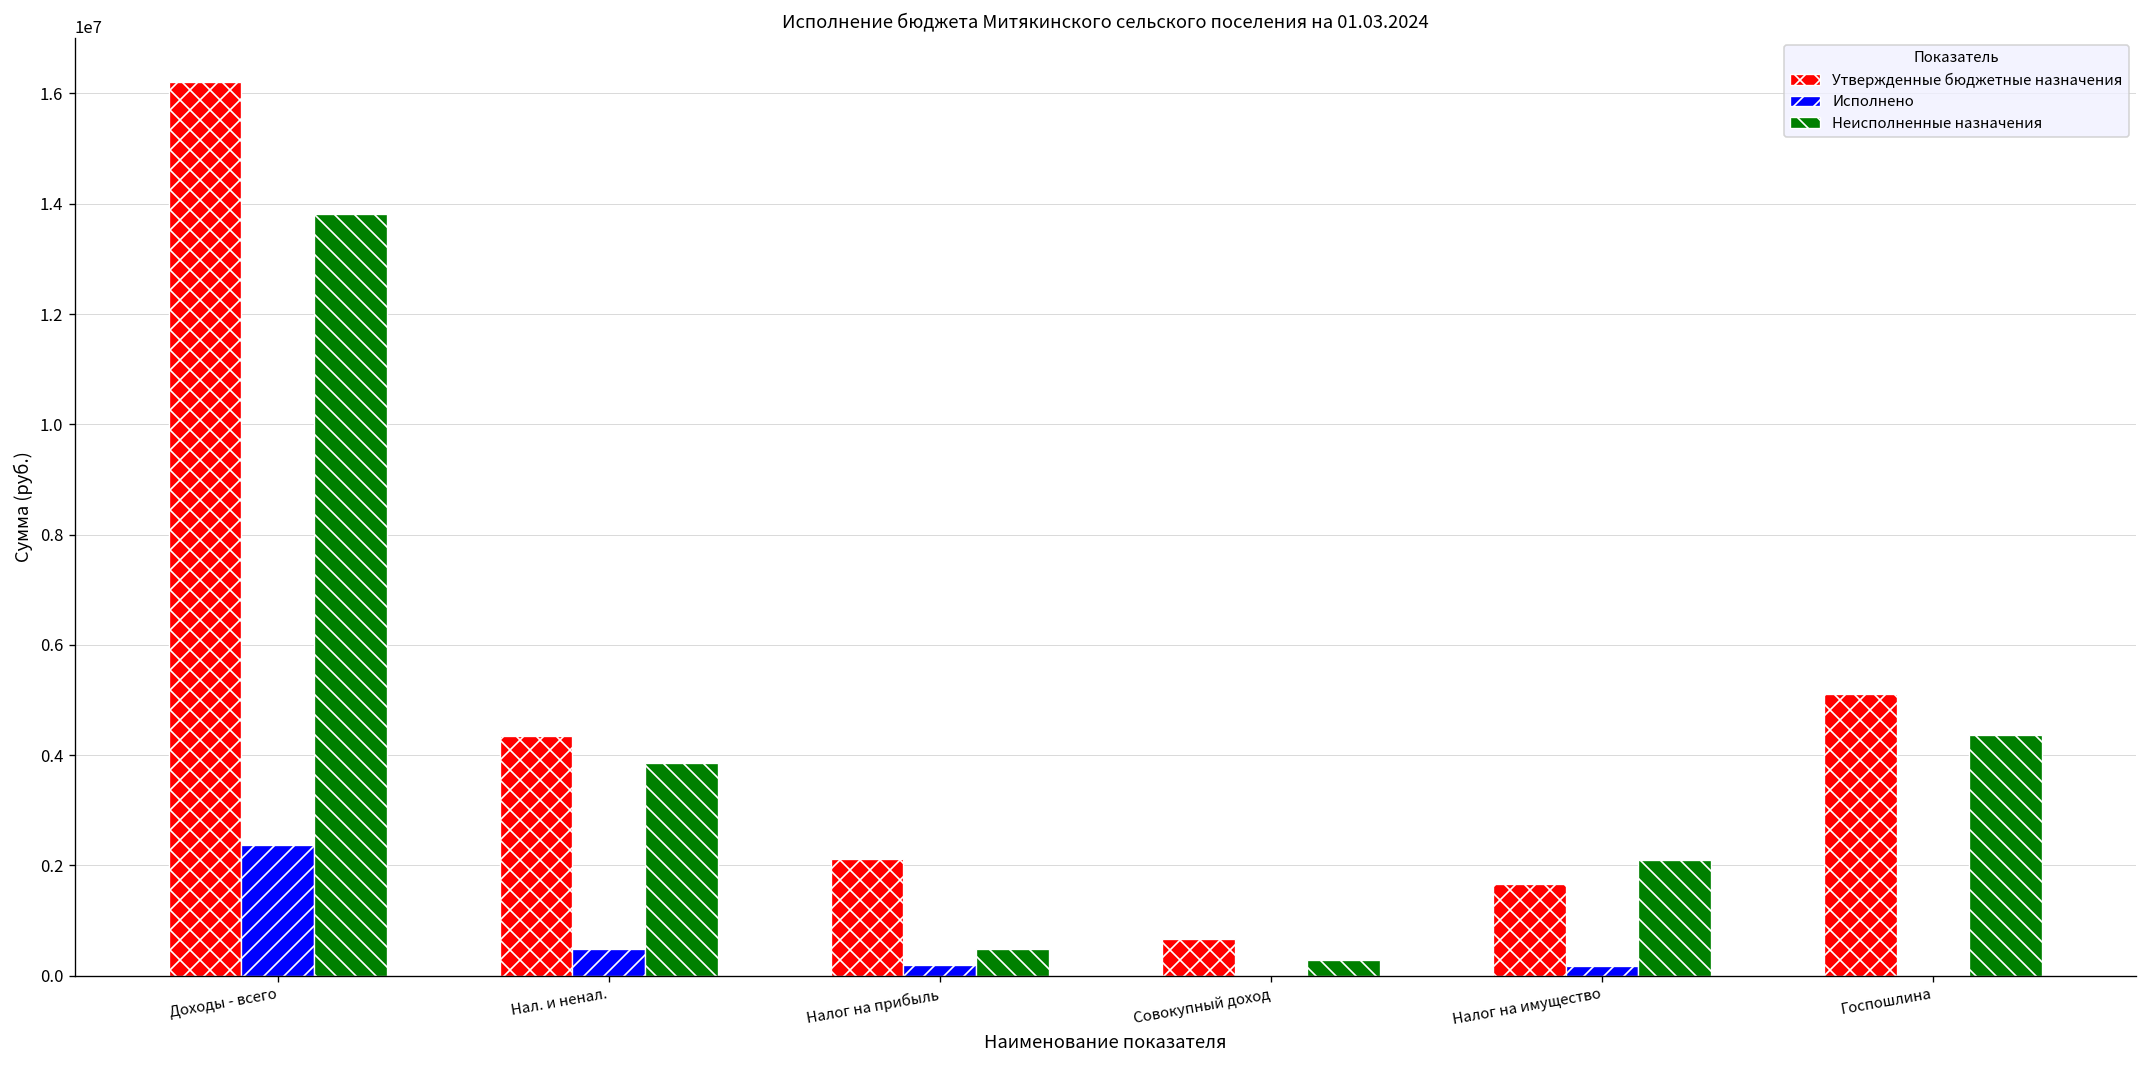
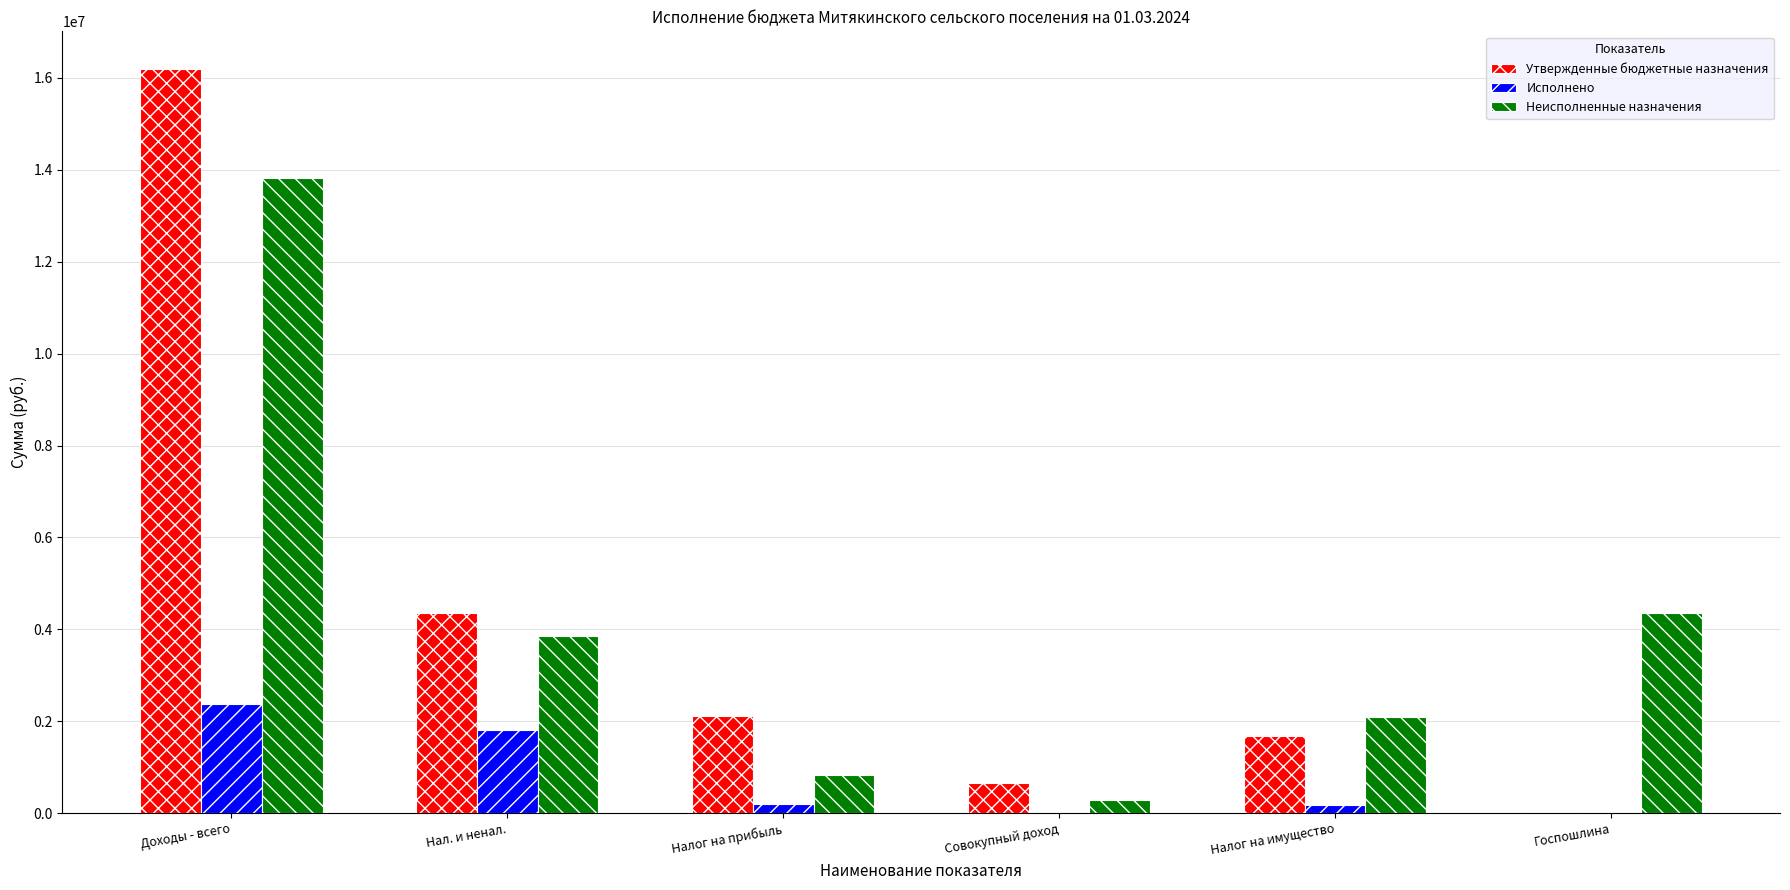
  {
    "Утвержденные бюджетные назначения": {
      "Доходы - всего": 16200000,
      "Нал. и ненал.": 4400000,
      "Налог на прибыль": 2100000,
      "Совокупный доход": 700000,
      "Налог на имущество": 1700000,
-     "Госпошлина": 5100000
+     "Госпошлина": 0
    },
    "Исполнено": {
      "Доходы - всего": 2400000,
-     "Нал. и ненал.": 500000,
+     "Нал. и ненал.": 1800000,
      "Налог на прибыль": 200000,
      "Совокупный доход": 0,
      "Налог на имущество": 200000,
      "Госпошлина": 0
    },
    "Неисполненные назначения": {
      "Доходы - всего": 13800000,
      "Нал. и ненал.": 3900000,
-     "Налог на прибыль": 500000,
+     "Налог на прибыль": 800000,
      "Совокупный доход": 300000,
      "Налог на имущество": 2100000,
      "Госпошлина": 4400000
    }
  }
